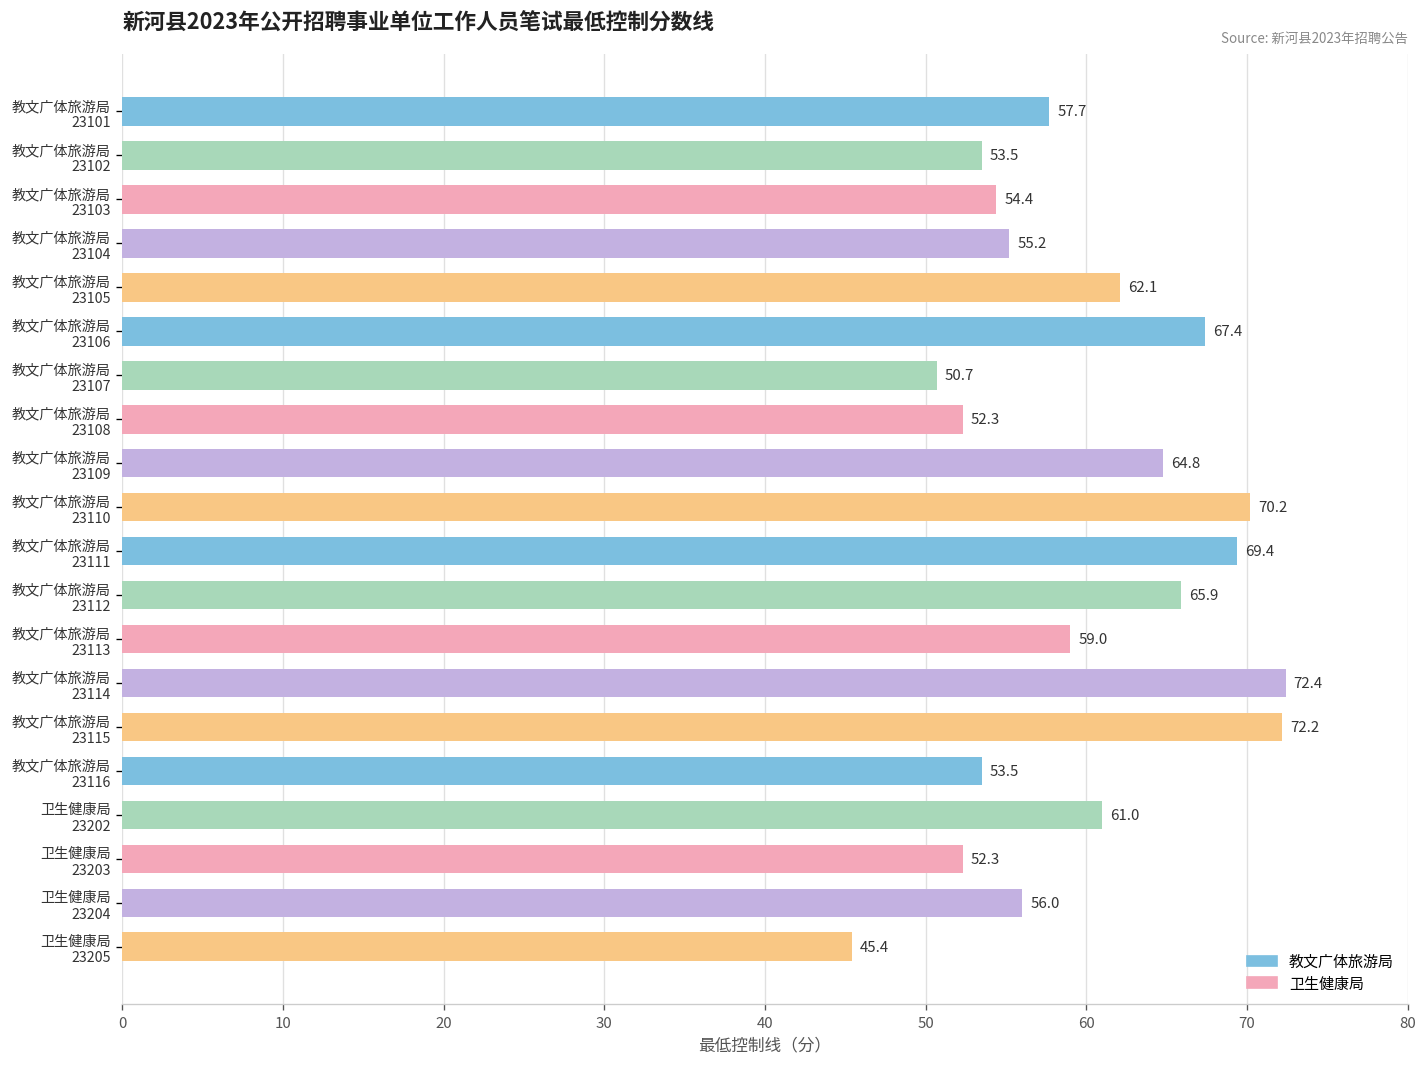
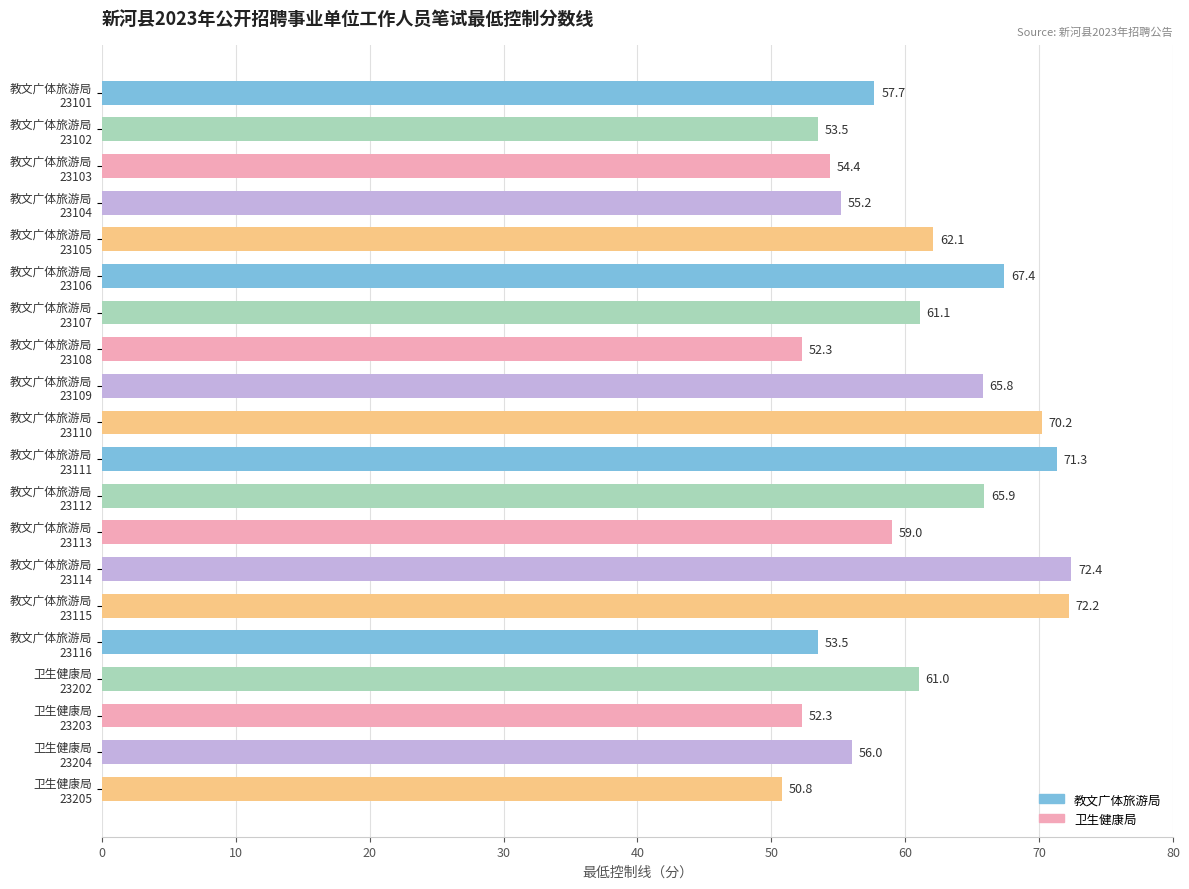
  {
    "教文广体旅游局 23101": 57.7,
    "教文广体旅游局 23102": 53.5,
    "教文广体旅游局 23103": 54.4,
    "教文广体旅游局 23104": 55.2,
    "教文广体旅游局 23105": 62.1,
    "教文广体旅游局 23106": 67.4,
-   "教文广体旅游局 23107": 50.7,
+   "教文广体旅游局 23107": 61.1,
    "教文广体旅游局 23108": 52.3,
-   "教文广体旅游局 23109": 64.8,
+   "教文广体旅游局 23109": 65.8,
    "教文广体旅游局 23110": 70.2,
-   "教文广体旅游局 23111": 69.4,
+   "教文广体旅游局 23111": 71.3,
    "教文广体旅游局 23112": 65.9,
    "教文广体旅游局 23113": 59.0,
    "教文广体旅游局 23114": 72.4,
    "教文广体旅游局 23115": 72.2,
    "教文广体旅游局 23116": 53.5,
    "卫生健康局 23202": 61.0,
    "卫生健康局 23203": 52.3,
    "卫生健康局 23204": 56.0,
-   "卫生健康局 23205": 45.4
+   "卫生健康局 23205": 50.8
  }
